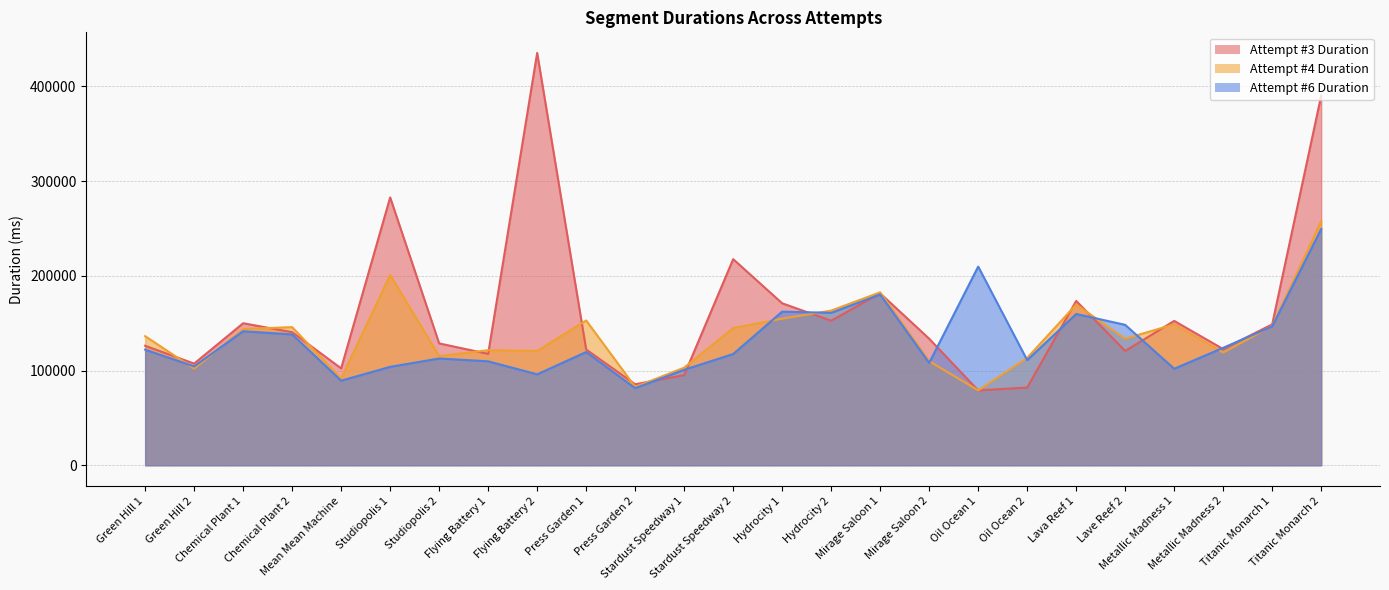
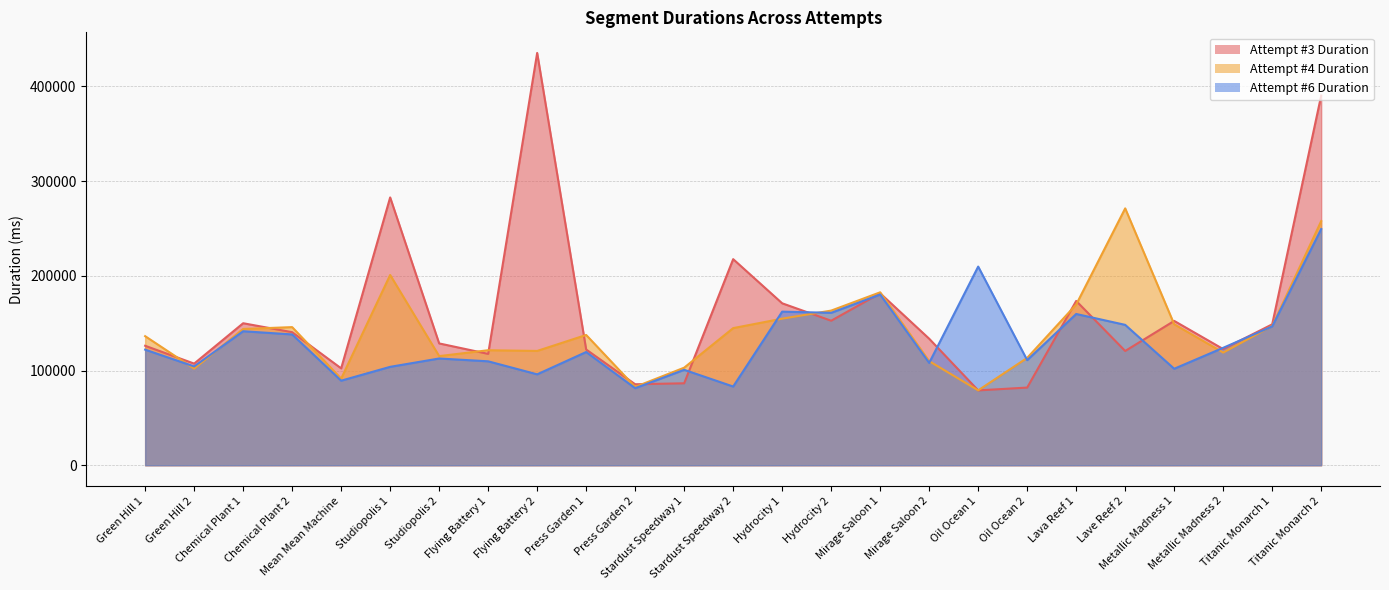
  {
    "Attempt #3 Duration": {
      "Green Hill 1": 130000,
      "Green Hill 2": 110000,
      "Chemical Plant 1": 150000,
      "Mean Mean Machine": 100000,
      "Studiopolis 1": 280000,
      "Studiopolis 2": 130000,
      "Flying Battery 1": 120000,
      "Flying Battery 2": 440000,
      "Press Garden 2": 90000,
-     "Stardust Speedway 1": 100000,
+     "Stardust Speedway 1": 90000,
      "Stardust Speedway 2": 220000,
      "Hydrocity 1": 170000,
      "Hydrocity 2": 150000,
      "Mirage Saloon 2": 130000,
      "Oil Ocean 2": 80000,
      "Lava Reef 1": 170000,
      "Lave Reef 2": 120000,
      "Metallic Madness 1": 150000
    },
    "Attempt #4 Duration": {
      "Green Hill 1": 140000,
      "Chemical Plant 2": 150000,
      "Studiopolis 1": 200000,
      "Flying Battery 1": 120000,
      "Flying Battery 2": 120000,
-     "Press Garden 1": 150000,
+     "Press Garden 1": 140000,
      "Stardust Speedway 2": 140000,
      "Hydrocity 1": 150000,
      "Lava Reef 1": 170000,
-     "Lave Reef 2": 130000,
+     "Lave Reef 2": 270000,
      "Metallic Madness 1": 150000,
      "Metallic Madness 2": 120000,
      "Titanic Monarch 2": 260000
    },
    "Attempt #6 Duration": {
      "Green Hill 1": 120000,
      "Studiopolis 1": 100000,
      "Flying Battery 1": 110000,
      "Flying Battery 2": 100000,
-     "Stardust Speedway 2": 120000,
+     "Stardust Speedway 2": 80000,
      "Hydrocity 1": 160000,
      "Oil Ocean 1": 210000,
      "Lava Reef 1": 160000,
      "Lave Reef 2": 150000,
      "Metallic Madness 1": 100000,
      "Titanic Monarch 2": 250000
    }
  }
